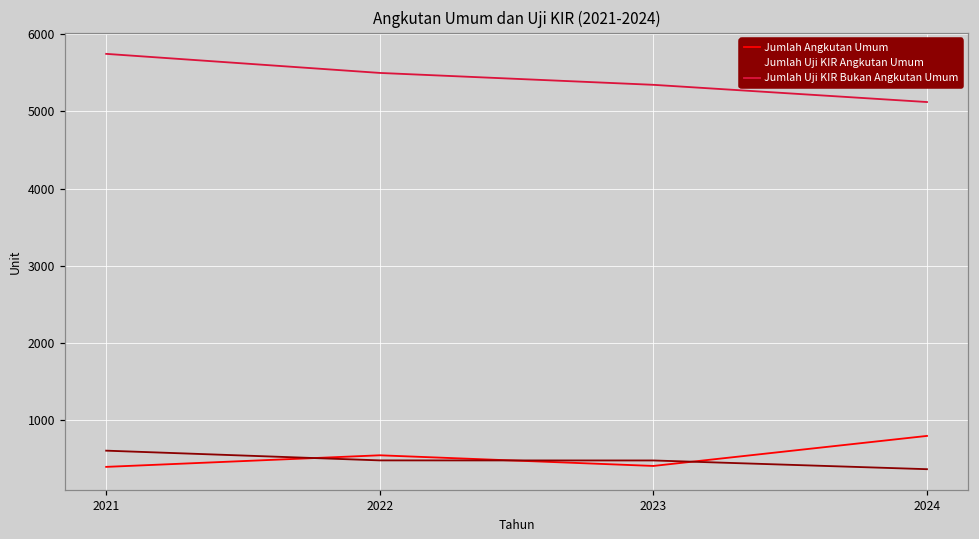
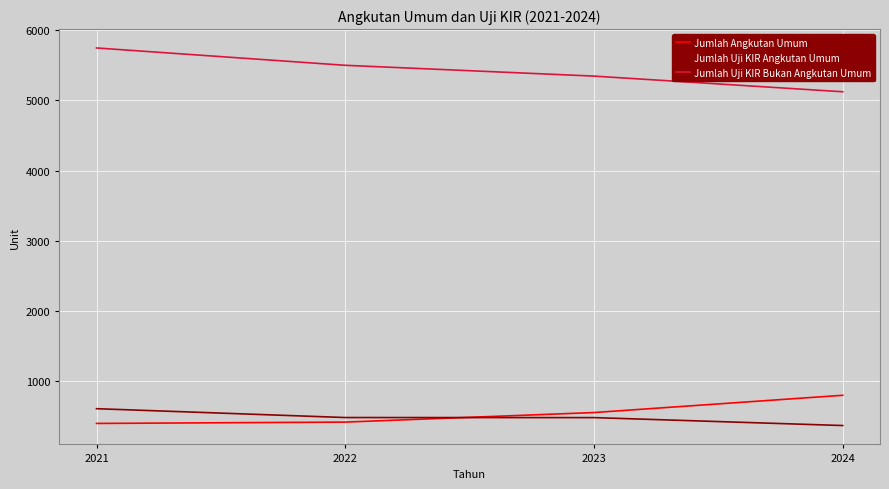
  {
    "Jumlah Angkutan Umum": {
      "2021": 400,
-     "2022": 500,
-     "2023": 400,
+     "2022": 400,
+     "2023": 600,
      "2024": 800
    },
    "Jumlah Uji KIR Angkutan Umum": {
      "2021": 600,
      "2022": 500,
      "2023": 500,
      "2024": 400
    },
    "Jumlah Uji KIR Bukan Angkutan Umum": {
      "2021": 5700,
      "2022": 5500,
      "2023": 5300,
      "2024": 5100
    }
  }
